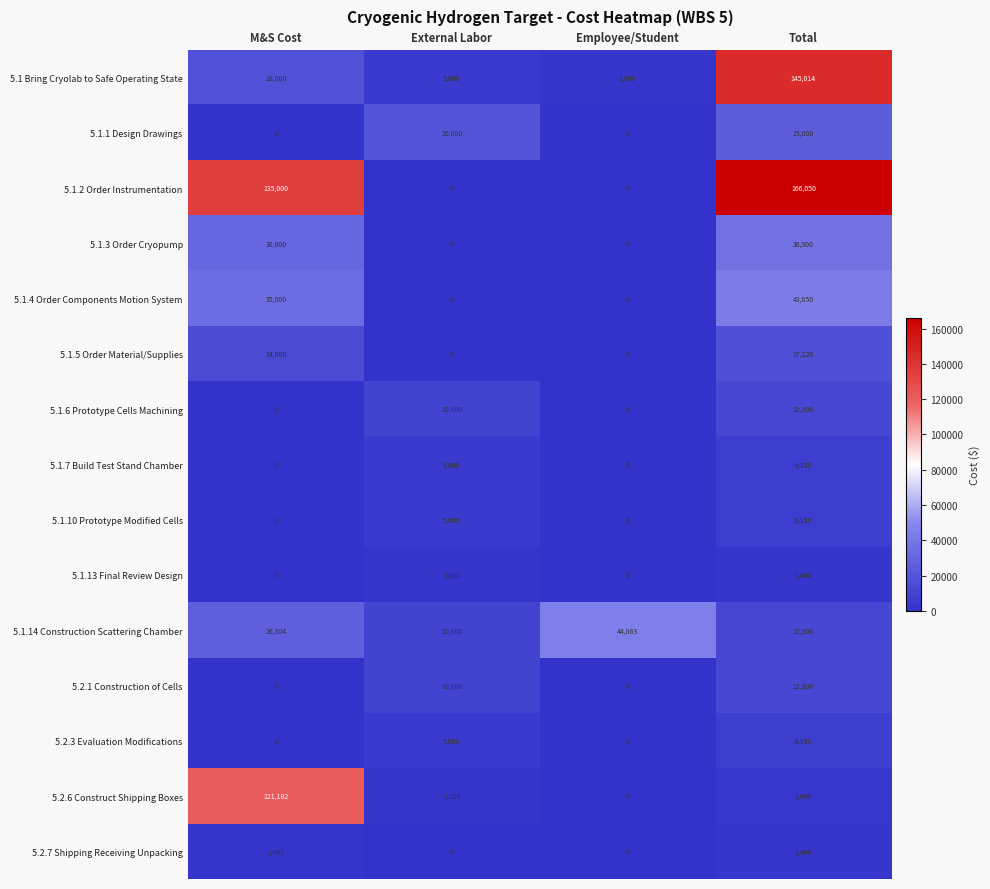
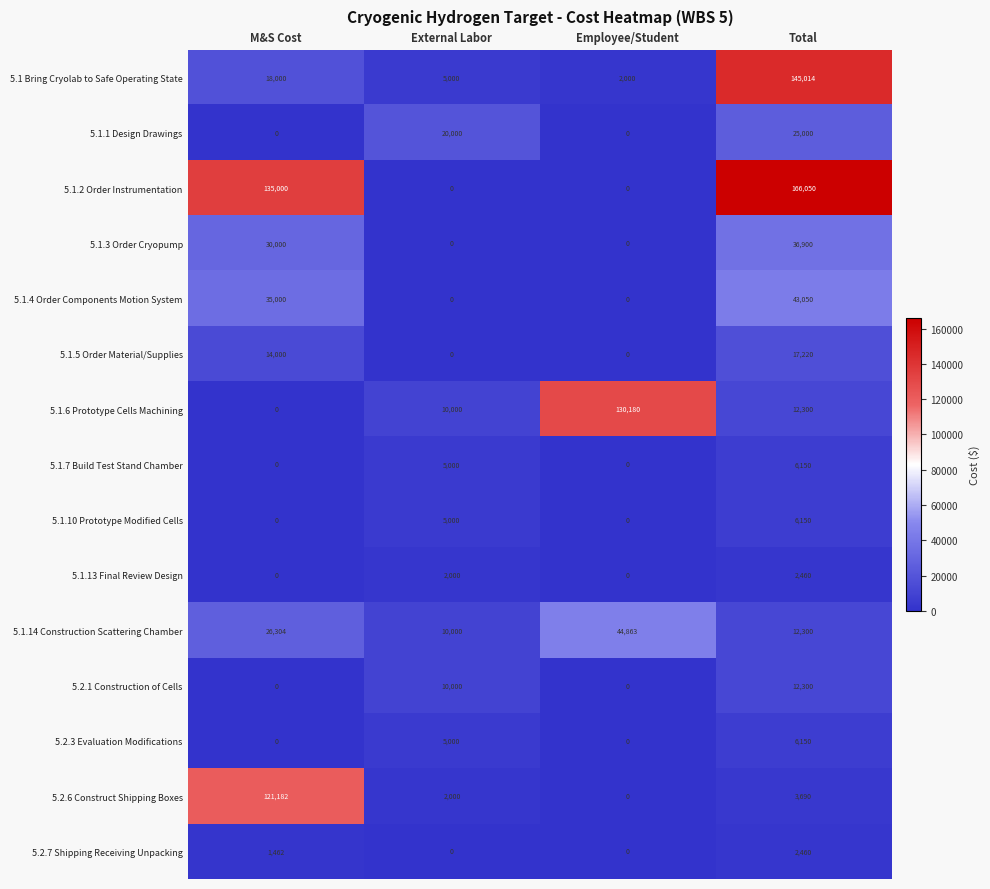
  {
    "5.1 Bring Cryolab to Safe Operating State": {
      "M&S Cost": "18,000",
      "External Labor": "5,000",
      "Employee/Student": "2,000",
      "Total": "145,014"
    },
    "5.1.1 Design Drawings": {
      "M&S Cost": "0",
      "External Labor": "20,000",
      "Employee/Student": "0",
      "Total": "25,000"
    },
    "5.1.2 Order Instrumentation": {
      "M&S Cost": "135,000",
      "External Labor": "0",
      "Employee/Student": "0",
      "Total": "166,050"
    },
    "5.1.3 Order Cryopump": {
      "M&S Cost": "30,000",
      "External Labor": "0",
      "Employee/Student": "0",
      "Total": "36,900"
    },
    "5.1.4 Order Components Motion System": {
      "M&S Cost": "35,000",
      "External Labor": "0",
      "Employee/Student": "0",
      "Total": "43,050"
    },
    "5.1.5 Order Material/Supplies": {
      "M&S Cost": "14,000",
      "External Labor": "0",
      "Employee/Student": "0",
      "Total": "17,220"
    },
    "5.1.6 Prototype Cells Machining": {
      "M&S Cost": "0",
      "External Labor": "10,000",
-     "Employee/Student": "0",
+     "Employee/Student": "130,180",
      "Total": "12,300"
    },
    "5.1.7 Build Test Stand Chamber": {
      "M&S Cost": "0",
      "External Labor": "5,000",
      "Employee/Student": "0",
      "Total": "6,150"
    },
    "5.1.10 Prototype Modified Cells": {
      "M&S Cost": "0",
      "External Labor": "5,000",
      "Employee/Student": "0",
      "Total": "6,150"
    },
    "5.1.13 Final Review Design": {
      "M&S Cost": "0",
      "External Labor": "2,000",
      "Employee/Student": "0",
      "Total": "2,460"
    },
    "5.1.14 Construction Scattering Chamber": {
      "M&S Cost": "26,304",
      "External Labor": "10,000",
      "Employee/Student": "44,863",
      "Total": "12,300"
    },
    "5.2.1 Construction of Cells": {
      "M&S Cost": "0",
      "External Labor": "10,000",
      "Employee/Student": "0",
      "Total": "12,300"
    },
    "5.2.3 Evaluation Modifications": {
      "M&S Cost": "0",
      "External Labor": "5,000",
      "Employee/Student": "0",
      "Total": "6,150"
    },
    "5.2.6 Construct Shipping Boxes": {
      "M&S Cost": "121,182",
      "External Labor": "2,000",
      "Employee/Student": "0",
      "Total": "3,690"
    },
    "5.2.7 Shipping Receiving Unpacking": {
      "M&S Cost": "1,462",
      "External Labor": "0",
      "Employee/Student": "0",
      "Total": "2,460"
    }
  }
